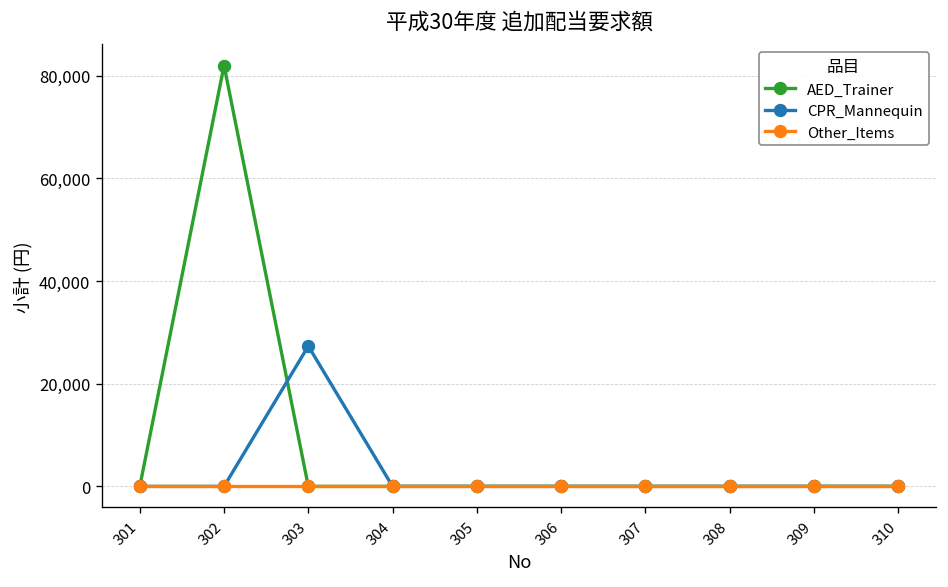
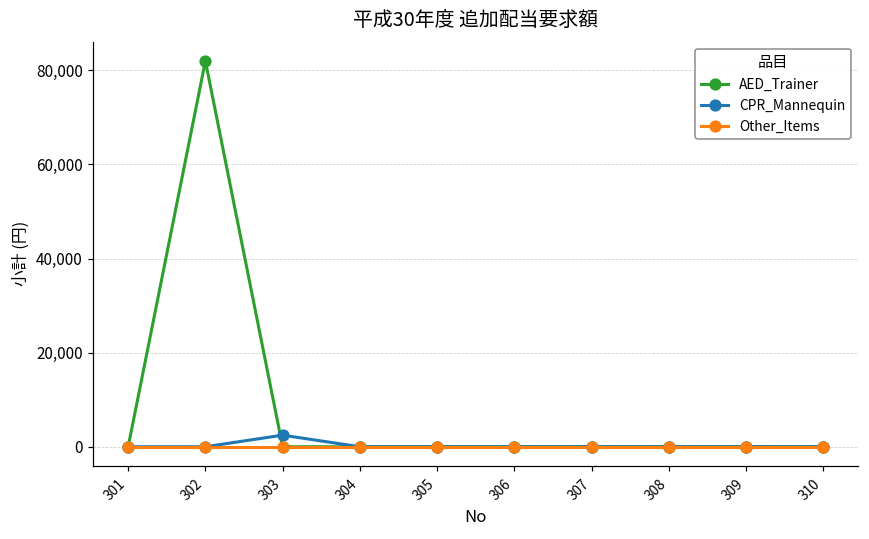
  {
    "AED_Trainer": {
      "302": "82,000"
    },
    "CPR_Mannequin": {
-     "303": "27,000"
+     "303": "2,000"
    }
  }
